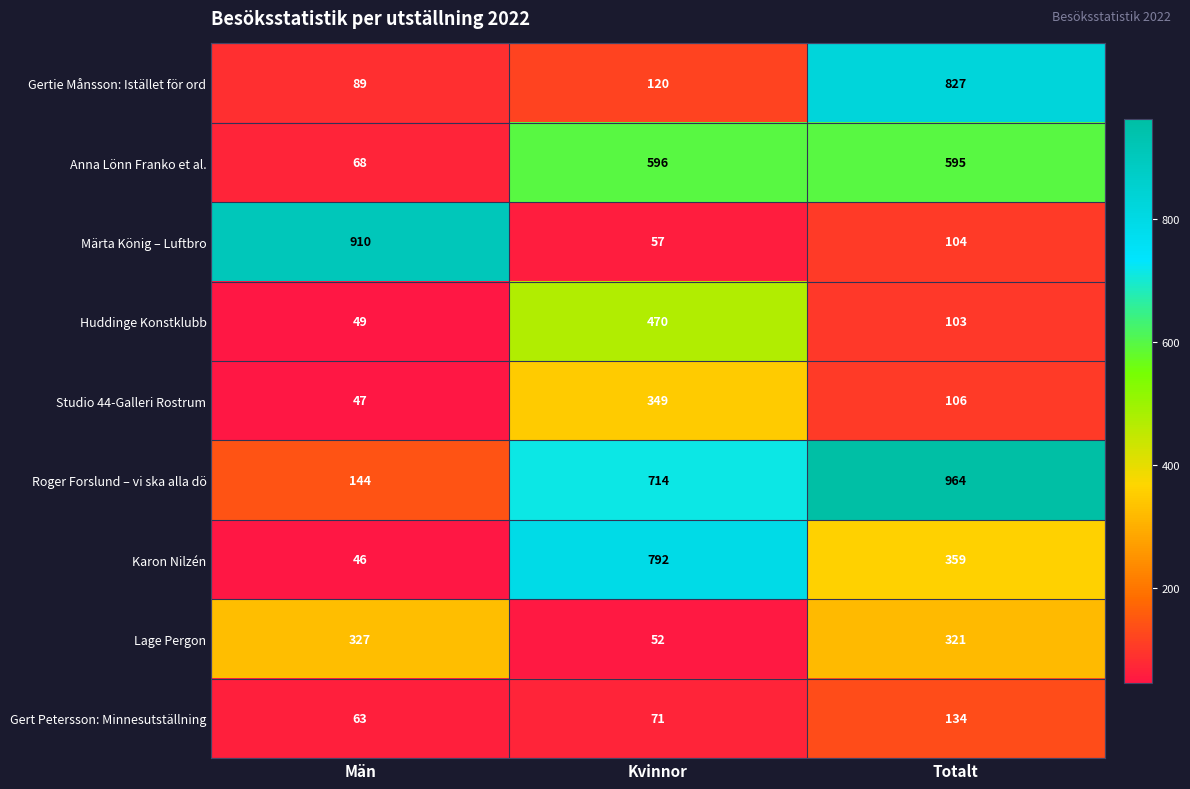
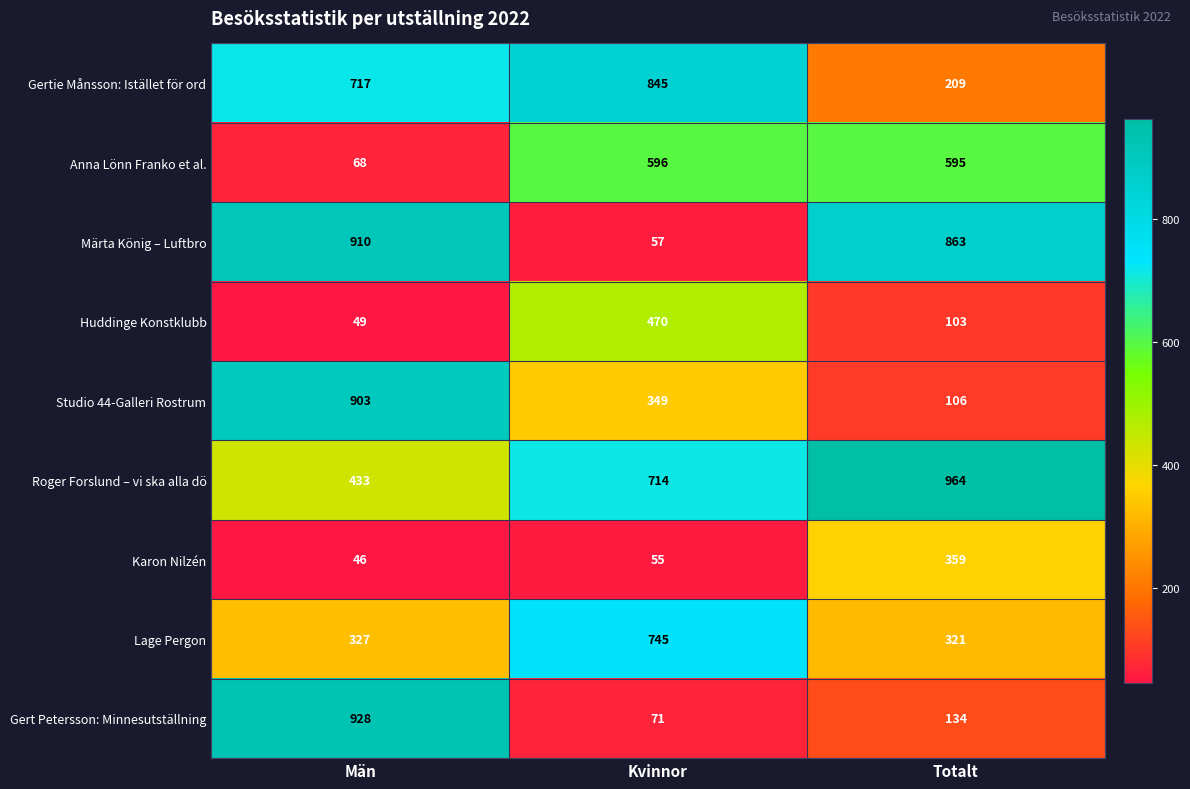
  {
    "Gertie Månsson: Istället för ord": {
-     "Män": 89,
-     "Kvinnor": 120,
-     "Totalt": 827
+     "Män": 717,
+     "Kvinnor": 845,
+     "Totalt": 209
    },
    "Anna Lönn Franko et al.": {
      "Män": 68,
      "Kvinnor": 596,
      "Totalt": 595
    },
    "Märta König – Luftbro": {
      "Män": 910,
      "Kvinnor": 57,
-     "Totalt": 104
+     "Totalt": 863
    },
    "Huddinge Konstklubb": {
      "Män": 49,
      "Kvinnor": 470,
      "Totalt": 103
    },
    "Studio 44-Galleri Rostrum": {
-     "Män": 47,
+     "Män": 903,
      "Kvinnor": 349,
      "Totalt": 106
    },
    "Roger Forslund – vi ska alla dö": {
-     "Män": 144,
+     "Män": 433,
      "Kvinnor": 714,
      "Totalt": 964
    },
    "Karon Nilzén": {
      "Män": 46,
-     "Kvinnor": 792,
+     "Kvinnor": 55,
      "Totalt": 359
    },
    "Lage Pergon": {
      "Män": 327,
-     "Kvinnor": 52,
+     "Kvinnor": 745,
      "Totalt": 321
    },
    "Gert Petersson: Minnesutställning": {
-     "Män": 63,
+     "Män": 928,
      "Kvinnor": 71,
      "Totalt": 134
    }
  }
